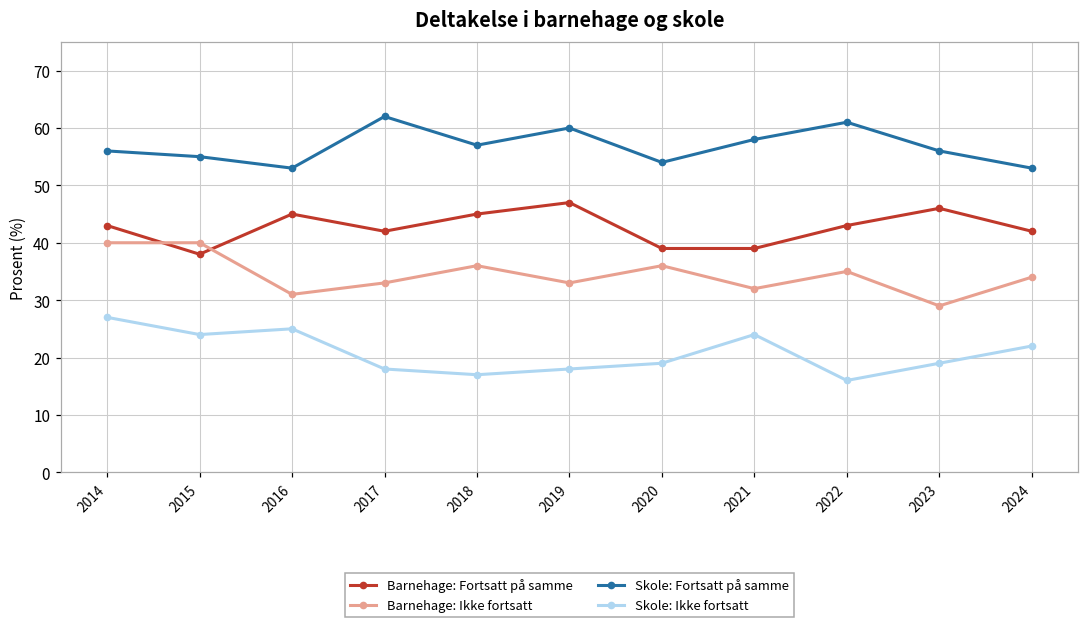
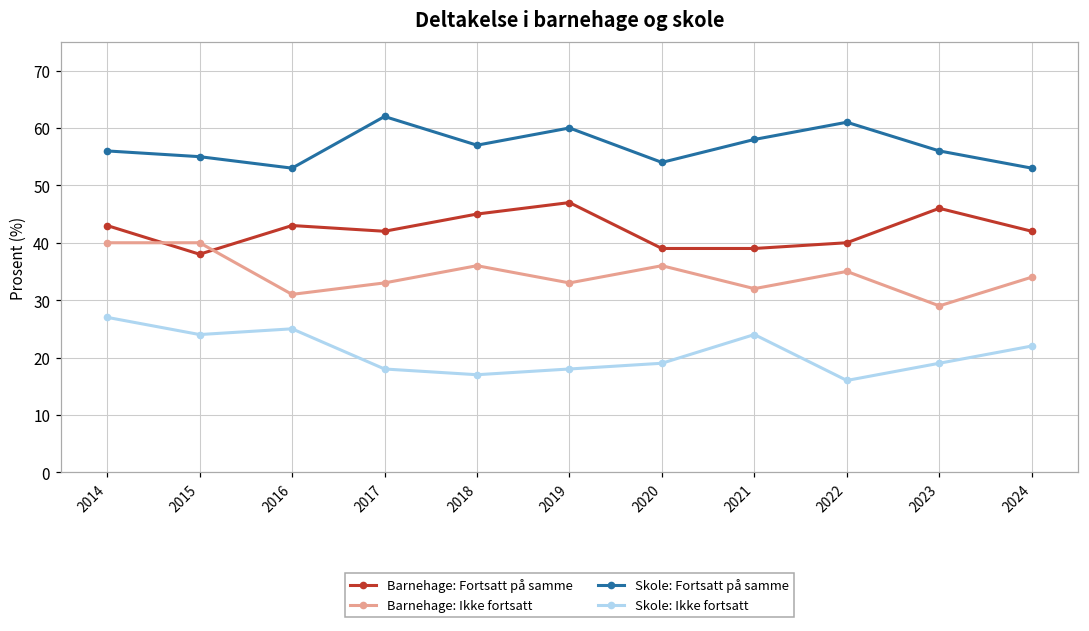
  {
    "Barnehage: Fortsatt på samme": {
      "2014": 43,
      "2015": 38,
-     "2016": 45,
+     "2016": 43,
      "2017": 42,
      "2018": 45,
      "2019": 47,
      "2020": 39,
      "2021": 39,
-     "2022": 43,
+     "2022": 40,
      "2023": 46,
      "2024": 42
    },
    "Barnehage: Ikke fortsatt": {
      "2014": 40,
      "2015": 40,
      "2016": 31,
      "2017": 33,
      "2018": 36,
      "2019": 33,
      "2020": 36,
      "2021": 32,
      "2022": 35,
      "2023": 29,
      "2024": 34
    },
    "Skole: Fortsatt på samme": {
      "2014": 56,
      "2015": 55,
      "2016": 53,
      "2017": 62,
      "2018": 57,
      "2019": 60,
      "2020": 54,
      "2021": 58,
      "2022": 61,
      "2023": 56,
      "2024": 53
    },
    "Skole: Ikke fortsatt": {
      "2014": 27,
      "2015": 24,
      "2016": 25,
      "2017": 18,
      "2018": 17,
      "2019": 18,
      "2020": 19,
      "2021": 24,
      "2022": 16,
      "2023": 19,
      "2024": 22
    }
  }
